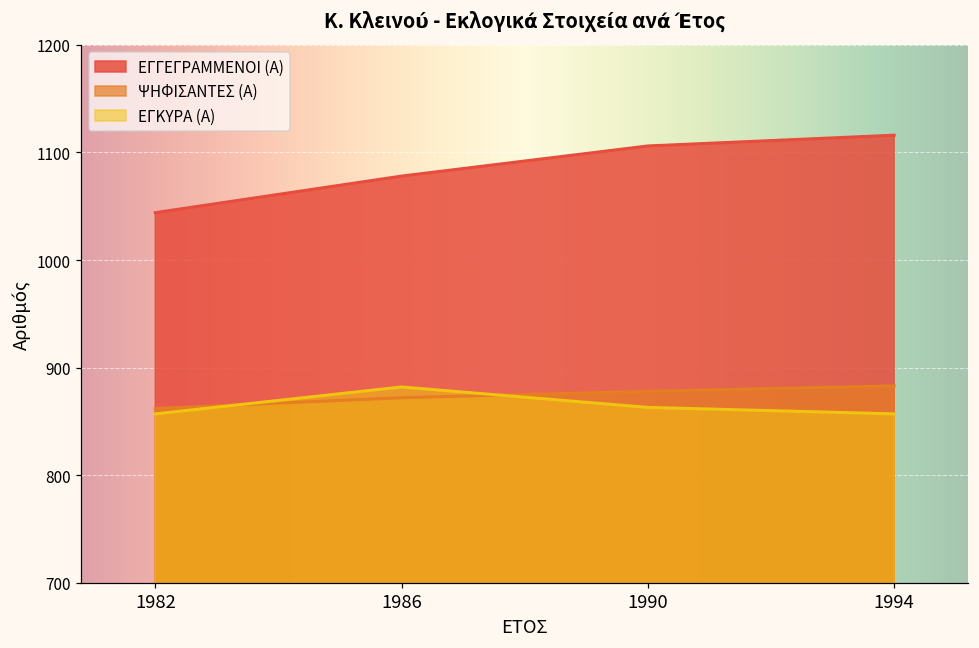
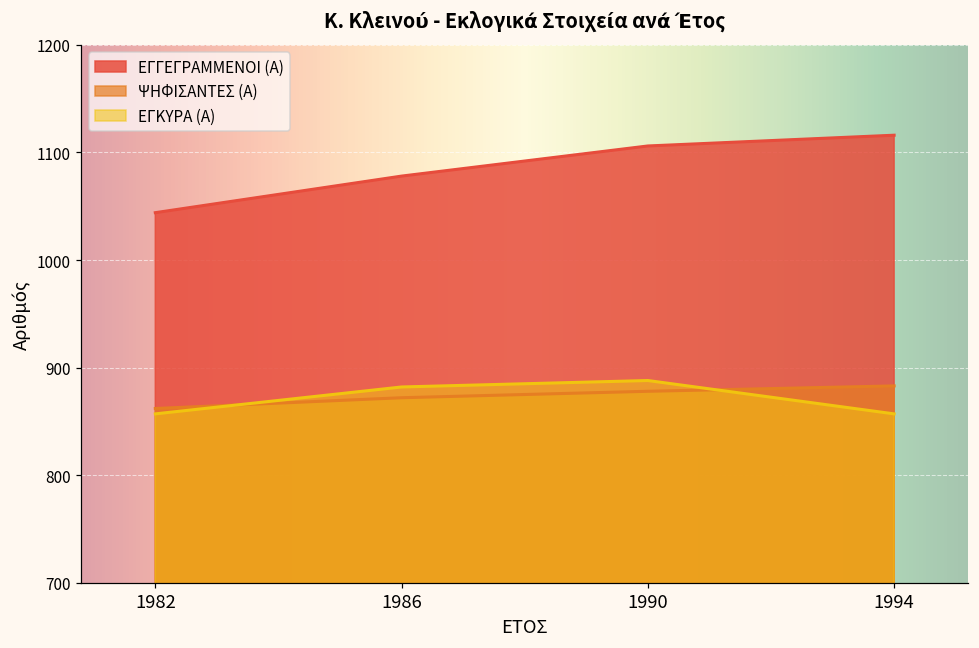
  {
    "ΕΓΚΥΡΑ (Α)": {
      "1982": 860,
      "1986": 880,
-     "1990": 860,
+     "1990": 890,
      "1994": 860
    }
  }
